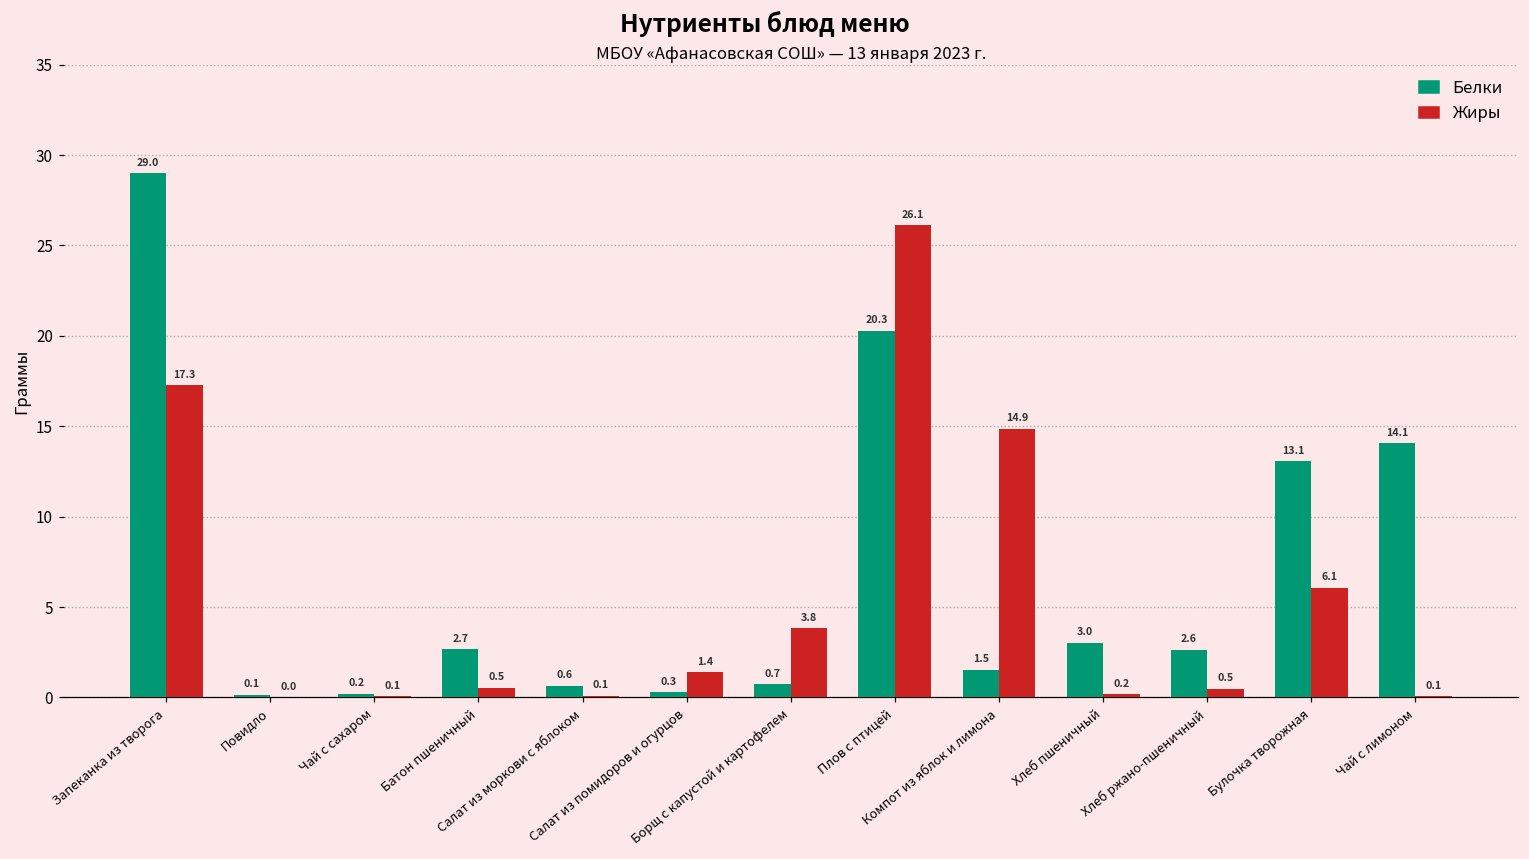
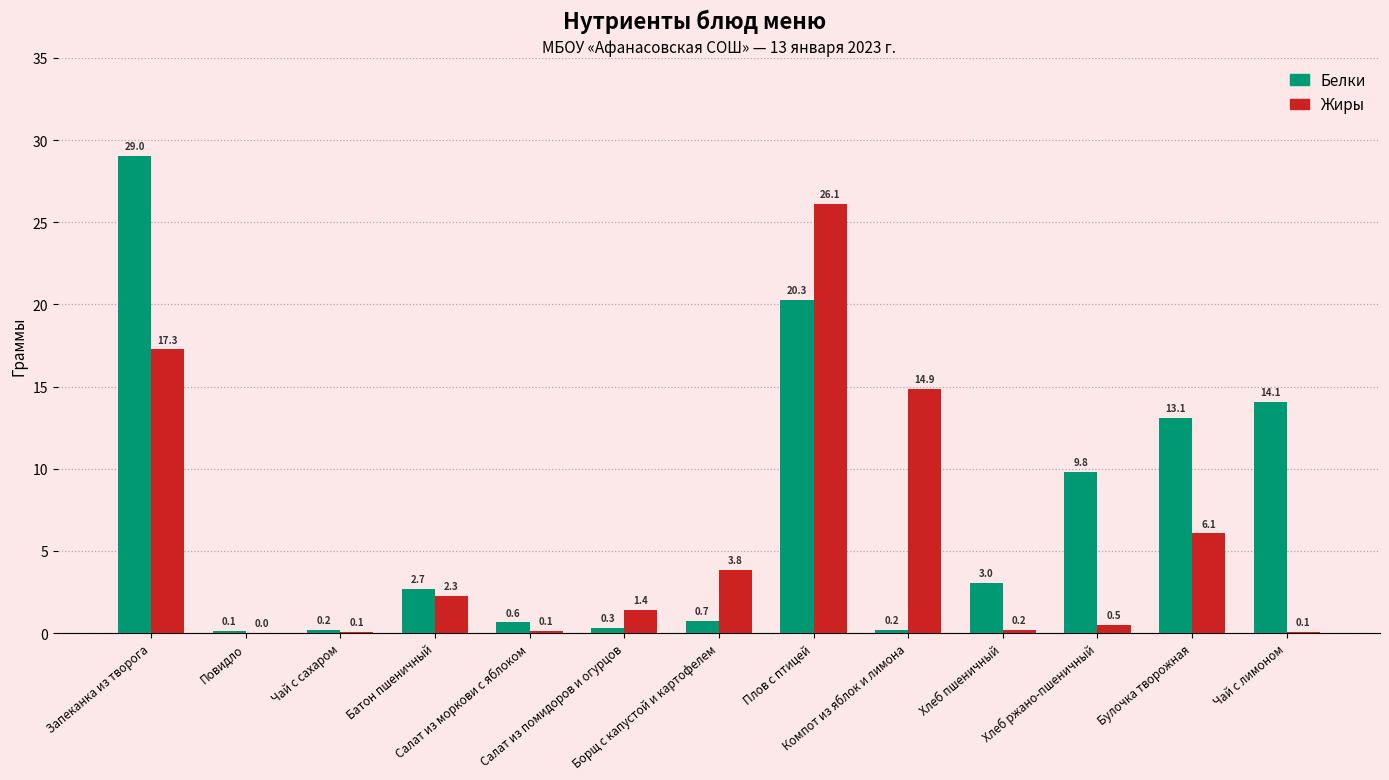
  {
    "Белки": {
      "Запеканка из творога": 29.0,
      "Повидло": 0.1,
      "Чай с сахаром": 0.2,
      "Батон пшеничный": 2.7,
      "Салат из моркови с яблоком": 0.6,
      "Салат из помидоров и огурцов": 0.3,
      "Борщ с капустой и картофелем": 0.7,
      "Плов с птицей": 20.3,
-     "Компот из яблок и лимона": 1.5,
+     "Компот из яблок и лимона": 0.2,
      "Хлеб пшеничный": 3.0,
-     "Хлеб ржано-пшеничный": 2.6,
+     "Хлеб ржано-пшеничный": 9.8,
      "Булочка творожная": 13.1,
      "Чай с лимоном": 14.1
    },
    "Жиры": {
      "Запеканка из творога": 17.3,
      "Повидло": 0.0,
      "Чай с сахаром": 0.1,
-     "Батон пшеничный": 0.5,
+     "Батон пшеничный": 2.3,
      "Салат из моркови с яблоком": 0.1,
      "Салат из помидоров и огурцов": 1.4,
      "Борщ с капустой и картофелем": 3.8,
      "Плов с птицей": 26.1,
      "Компот из яблок и лимона": 14.9,
      "Хлеб пшеничный": 0.2,
      "Хлеб ржано-пшеничный": 0.5,
      "Булочка творожная": 6.1,
      "Чай с лимоном": 0.1
    }
  }
